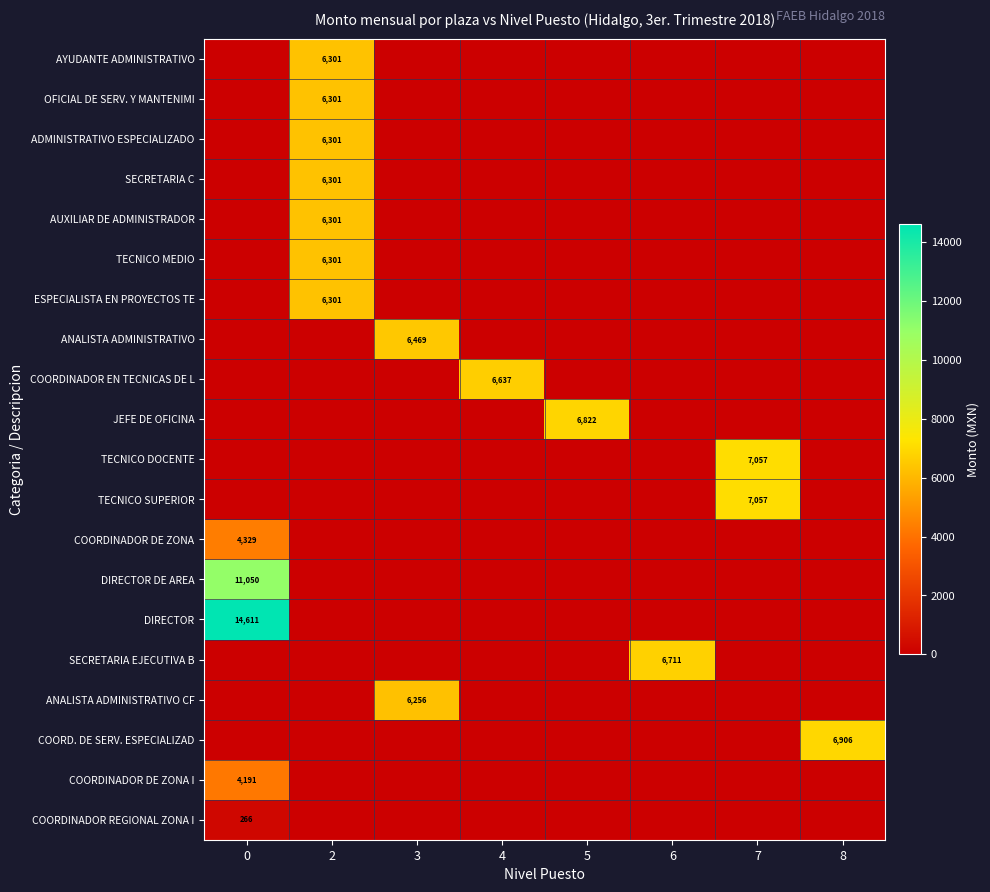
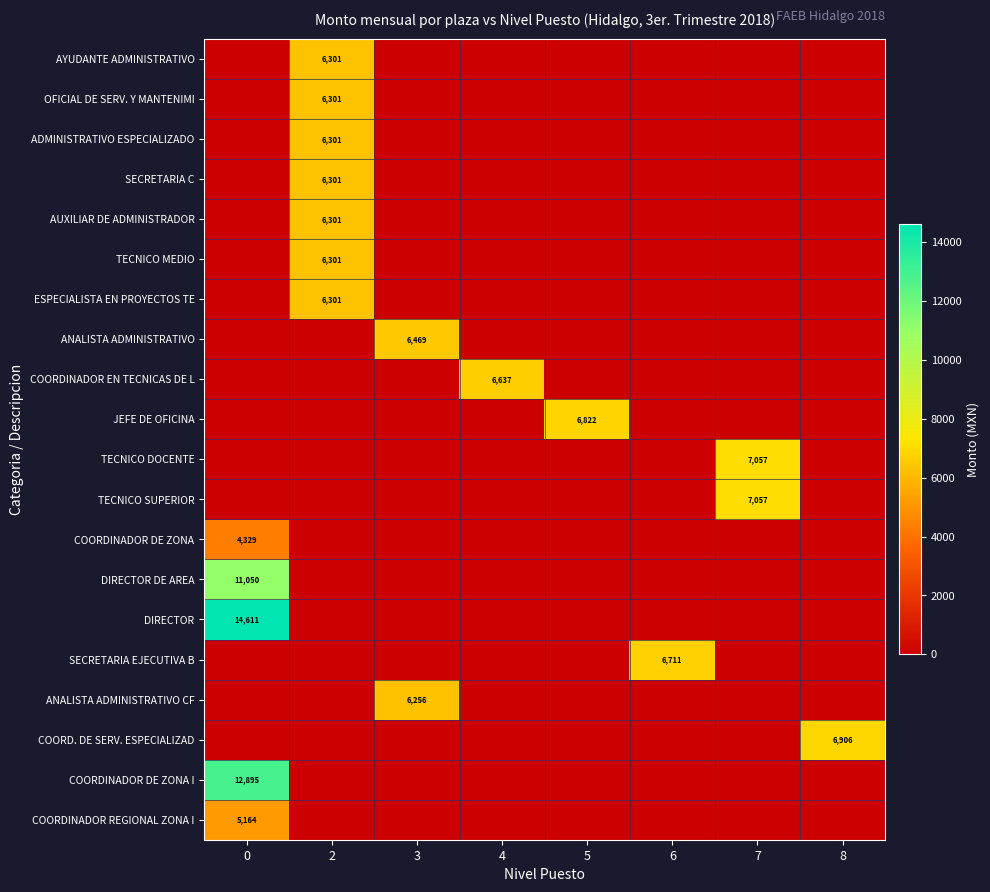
  {
    "AYUDANTE ADMINISTRATIVO": {
      "2": "6,301"
    },
    "OFICIAL DE SERV. Y MANTENIMI": {
      "2": "6,301"
    },
    "ADMINISTRATIVO ESPECIALIZADO": {
      "2": "6,301"
    },
    "SECRETARIA C": {
      "2": "6,301"
    },
    "AUXILIAR DE ADMINISTRADOR": {
      "2": "6,301"
    },
    "TECNICO MEDIO": {
      "2": "6,301"
    },
    "ESPECIALISTA EN PROYECTOS TE": {
      "2": "6,301"
    },
    "ANALISTA ADMINISTRATIVO": {
      "3": "6,469"
    },
    "COORDINADOR EN TECNICAS DE L": {
      "4": "6,637"
    },
    "JEFE DE OFICINA": {
      "5": "6,822"
    },
    "TECNICO DOCENTE": {
      "7": "7,057"
    },
    "TECNICO SUPERIOR": {
      "7": "7,057"
    },
    "COORDINADOR DE ZONA": {
      "0": "4,329"
    },
    "DIRECTOR DE AREA": {
      "0": "11,050"
    },
    "DIRECTOR": {
      "0": "14,611"
    },
    "SECRETARIA EJECUTIVA B": {
      "6": "6,711"
    },
    "ANALISTA ADMINISTRATIVO CF": {
      "3": "6,256"
    },
    "COORD. DE SERV. ESPECIALIZAD": {
      "8": "6,906"
    },
    "COORDINADOR DE ZONA I": {
-     "0": "4,191"
+     "0": "12,895"
    },
    "COORDINADOR REGIONAL ZONA I": {
-     "0": "266"
+     "0": "5,164"
    }
  }
